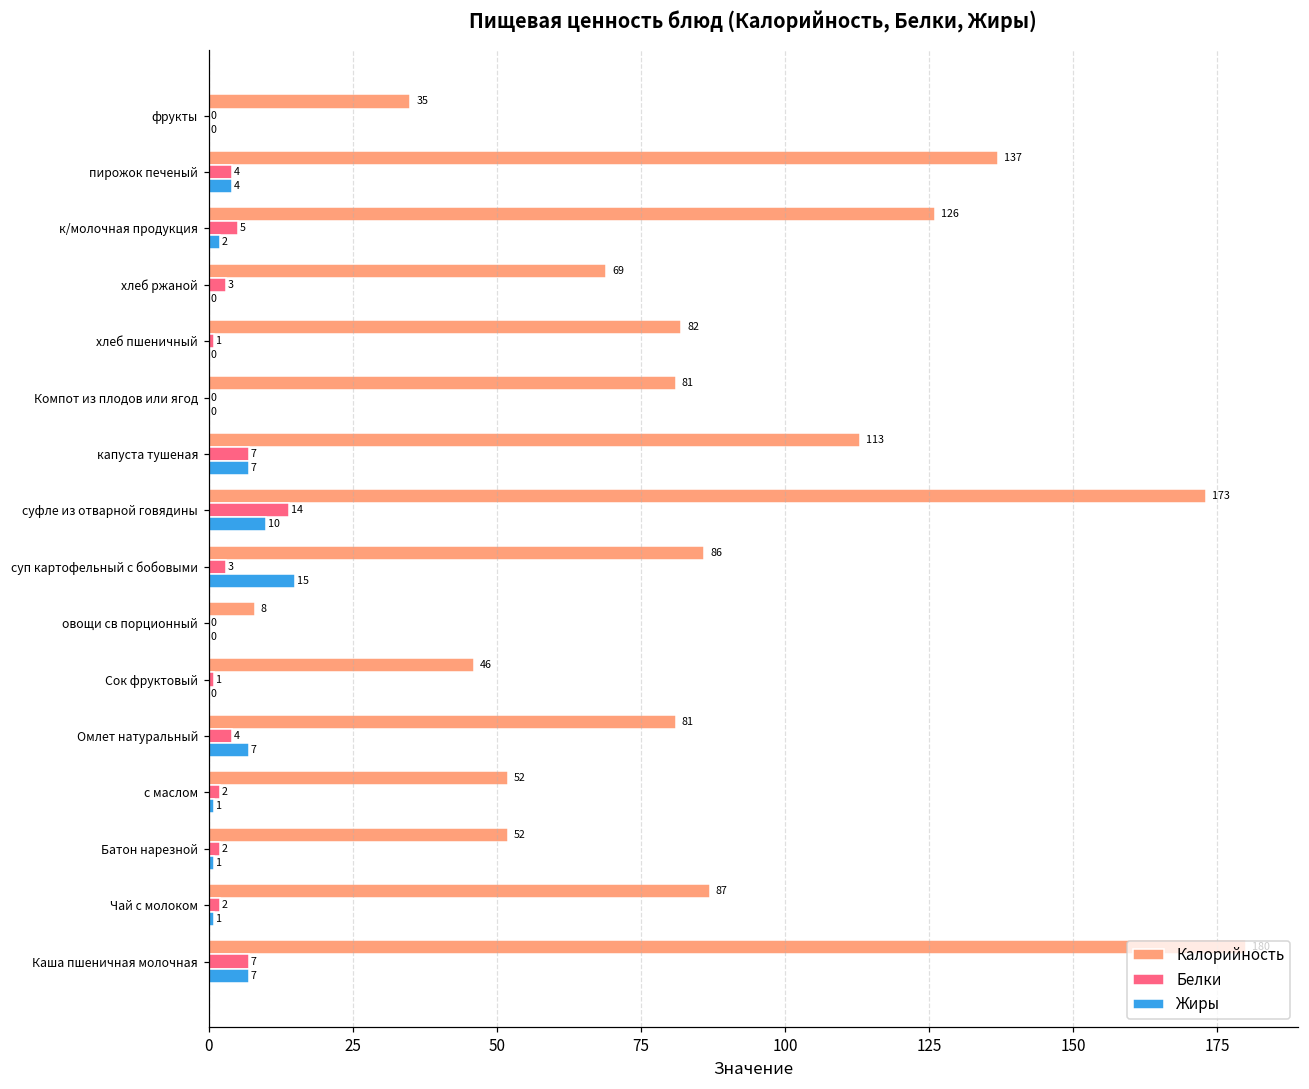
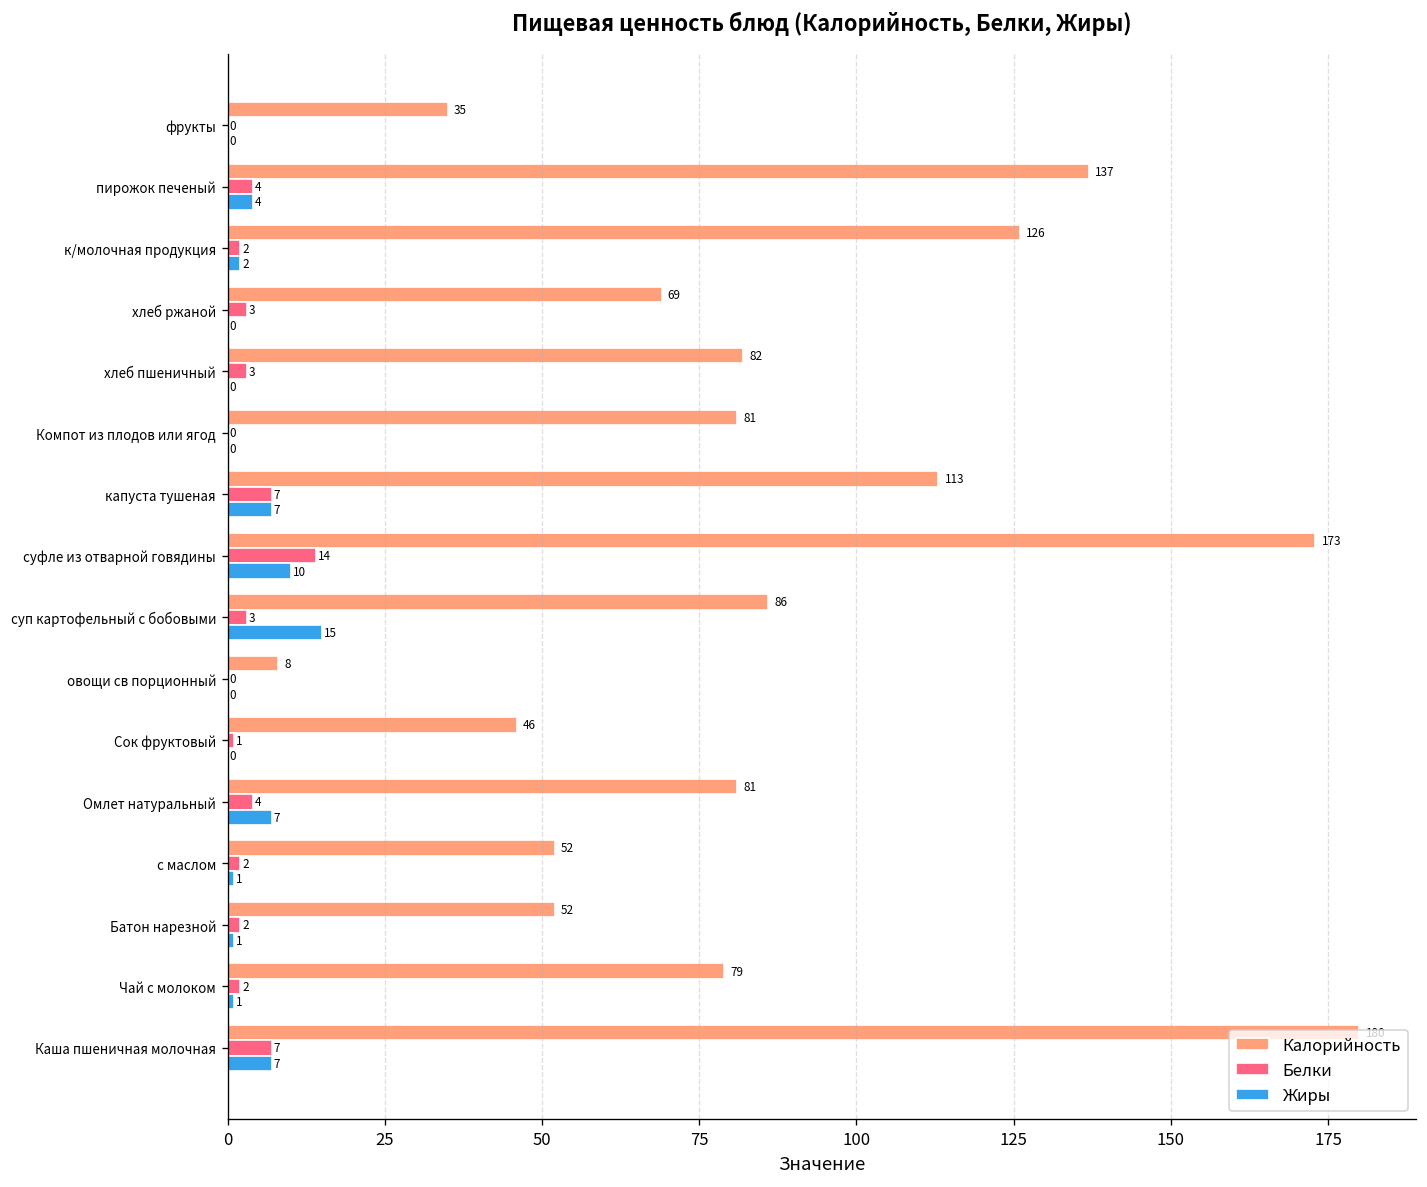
  {
    "Калорийность": {
      "фрукты": 35,
      "пирожок печеный": 137,
      "к/молочная продукция": 126,
      "хлеб ржаной": 69,
      "хлеб пшеничный": 82,
      "Компот из плодов или ягод": 81,
      "капуста тушеная": 113,
      "суфле из отварной говядины": 173,
      "суп картофельный с бобовыми": 86,
      "овощи св порционный": 8,
      "Сок фруктовый": 46,
      "Омлет натуральный": 81,
      "c маслом": 52,
      "Батон нарезной": 52,
-     "Чай с молоком": 87
+     "Чай с молоком": 79
    },
    "Белки": {
      "фрукты": 0,
      "пирожок печеный": 4,
-     "к/молочная продукция": 5,
+     "к/молочная продукция": 2,
      "хлеб ржаной": 3,
-     "хлеб пшеничный": 1,
+     "хлеб пшеничный": 3,
      "Компот из плодов или ягод": 0,
      "капуста тушеная": 7,
      "суфле из отварной говядины": 14,
      "суп картофельный с бобовыми": 3,
      "овощи св порционный": 0,
      "Сок фруктовый": 1,
      "Омлет натуральный": 4,
      "c маслом": 2,
      "Батон нарезной": 2,
      "Чай с молоком": 2,
      "Каша пшеничная молочная": 7
    },
    "Жиры": {
      "фрукты": 0,
      "пирожок печеный": 4,
      "к/молочная продукция": 2,
      "хлеб ржаной": 0,
      "хлеб пшеничный": 0,
      "Компот из плодов или ягод": 0,
      "капуста тушеная": 7,
      "суфле из отварной говядины": 10,
      "суп картофельный с бобовыми": 15,
      "овощи св порционный": 0,
      "Сок фруктовый": 0,
      "Омлет натуральный": 7,
      "c маслом": 1,
      "Батон нарезной": 1,
      "Чай с молоком": 1,
      "Каша пшеничная молочная": 7
    }
  }
